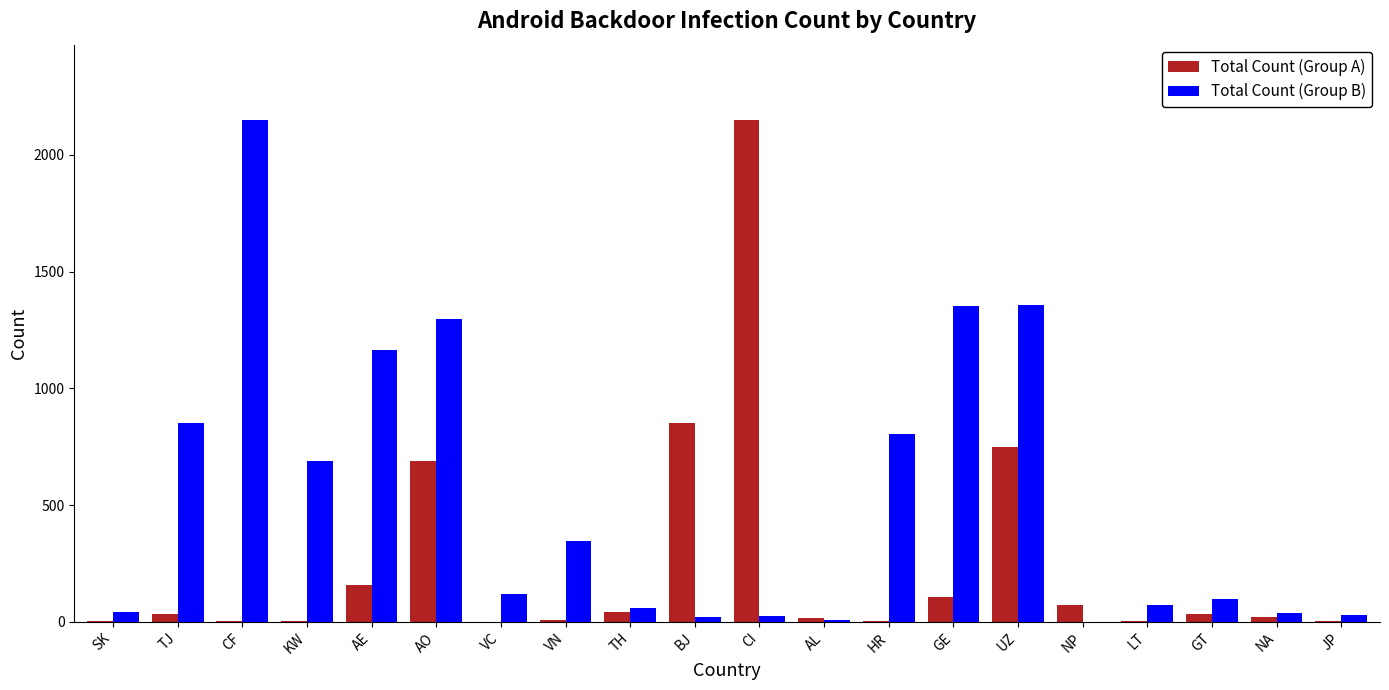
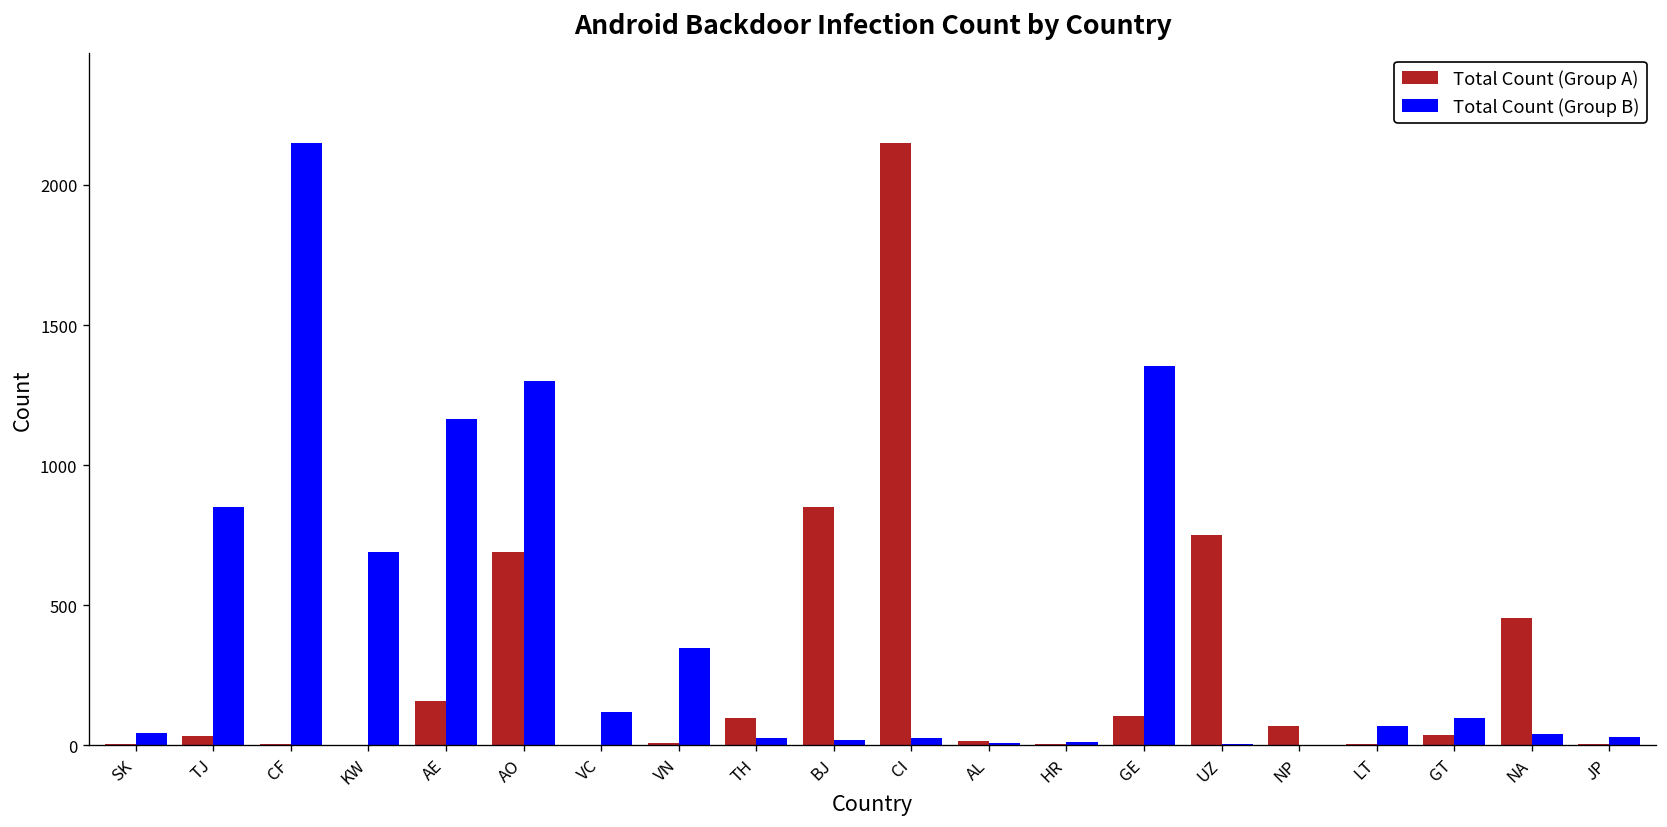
  {
    "Total Count (Group A)": {
      "TJ": 30,
      "AE": 160,
      "AO": 690,
-     "TH": 40,
+     "TH": 100,
      "BJ": 850,
      "CI": 2150,
      "AL": 20,
      "GE": 110,
      "UZ": 750,
      "NP": 70,
      "GT": 40,
-     "NA": 20
+     "NA": 450
    },
    "Total Count (Group B)": {
      "SK": 40,
      "TJ": 850,
      "CF": 2150,
      "KW": 690,
      "AE": 1160,
      "AO": 1300,
      "VC": 120,
      "VN": 350,
-     "TH": 60,
+     "TH": 20,
      "BJ": 20,
      "CI": 30,
-     "HR": 800,
+     "HR": 10,
      "GE": 1350,
-     "UZ": 1360,
+     "UZ": 10,
      "LT": 70,
      "GT": 100,
      "NA": 40,
      "JP": 30
    }
  }
